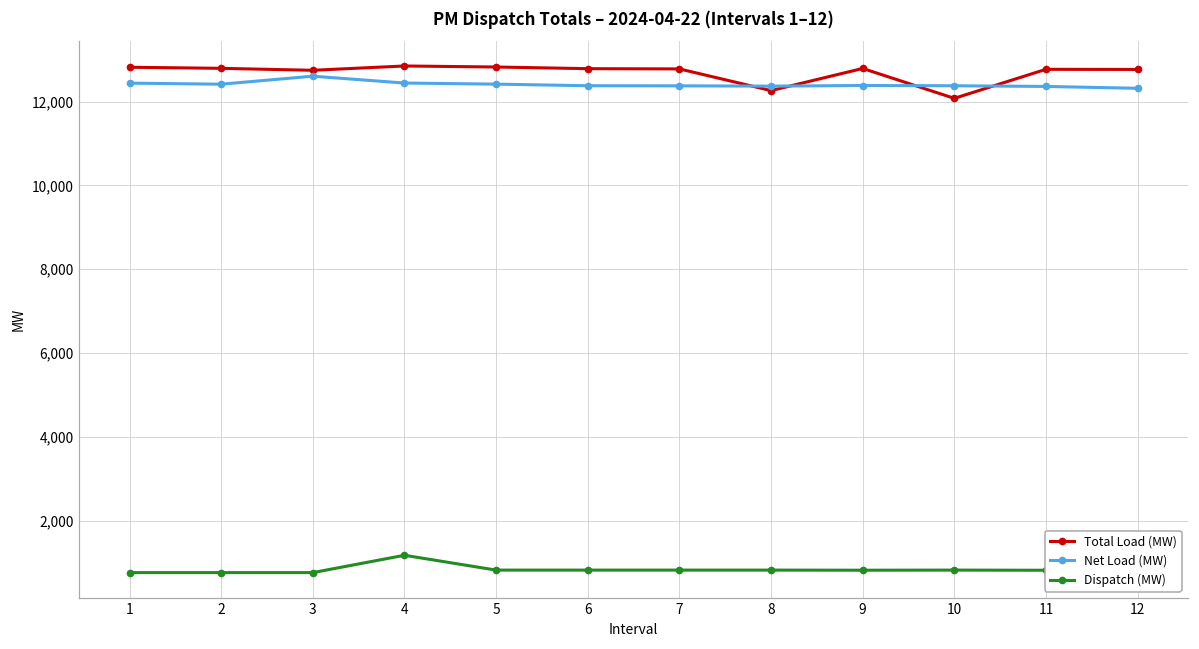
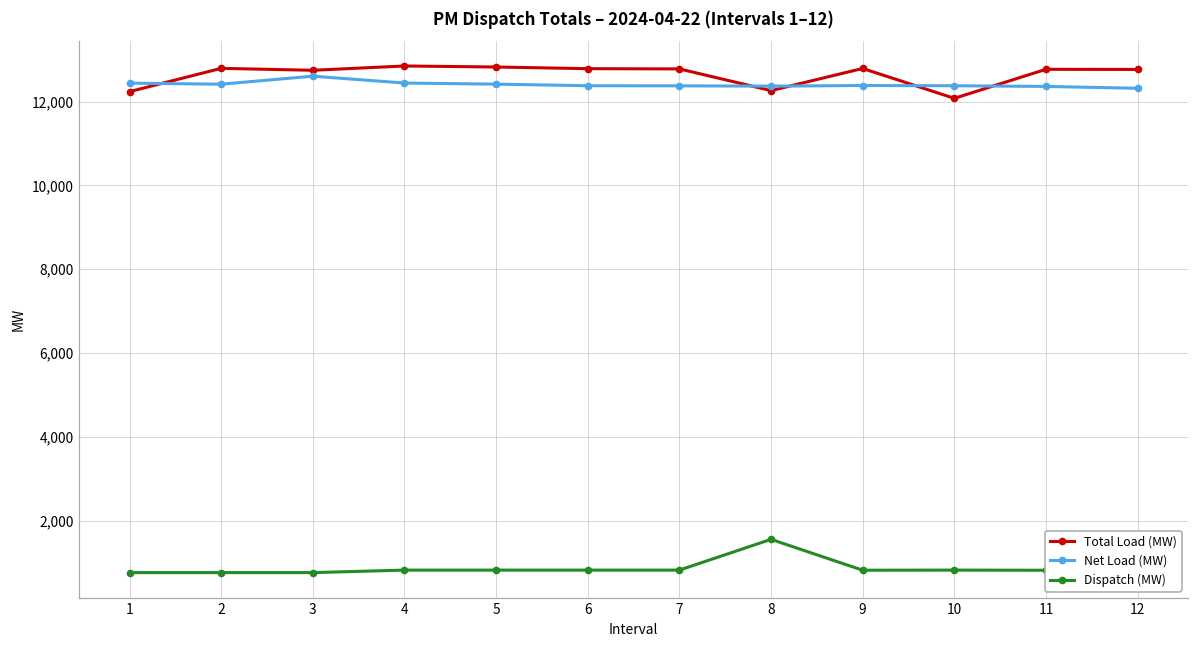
  {
    "Total Load (MW)": {
-     "1": "12,800",
+     "1": "12,200",
      "2": "12,800",
      "3": "12,700",
      "4": "12,800",
      "5": "12,800",
      "6": "12,800",
      "7": "12,800",
      "8": "12,300",
      "9": "12,800",
      "10": "12,100",
      "11": "12,800",
      "12": "12,800"
    },
    "Net Load (MW)": {
      "1": "12,400",
      "2": "12,400",
      "3": "12,600",
      "4": "12,400",
      "5": "12,400",
      "6": "12,400",
      "7": "12,400",
      "8": "12,400",
      "9": "12,400",
      "10": "12,400",
      "11": "12,400",
      "12": "12,300"
    },
    "Dispatch (MW)": {
      "1": "800",
      "2": "800",
      "3": "800",
-     "4": "1,200",
+     "4": "800",
      "5": "800",
      "6": "800",
      "7": "800",
-     "8": "800",
+     "8": "1,600",
      "9": "800",
      "10": "800"
    }
  }
